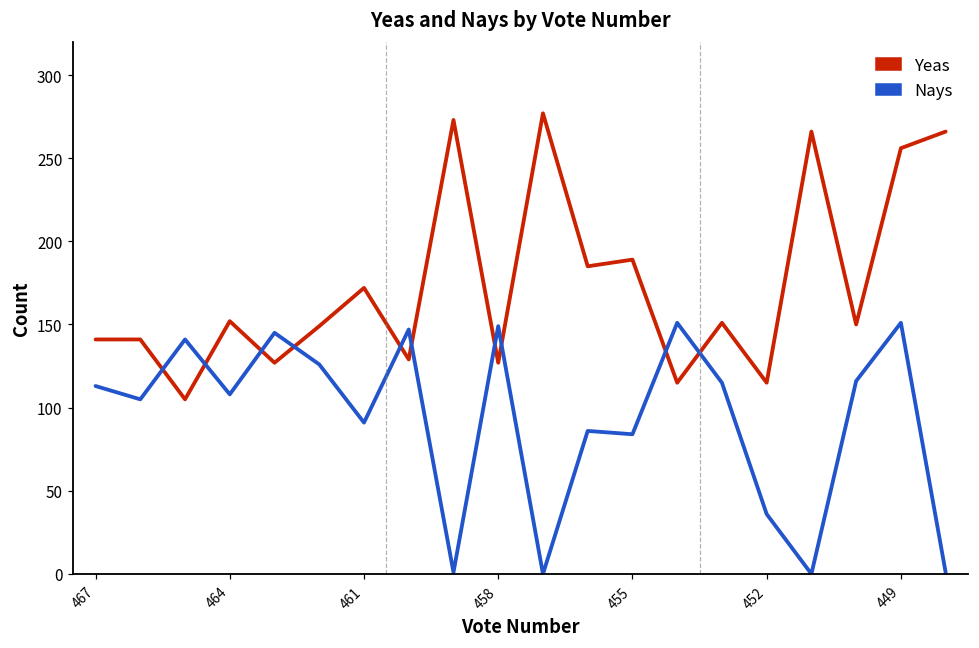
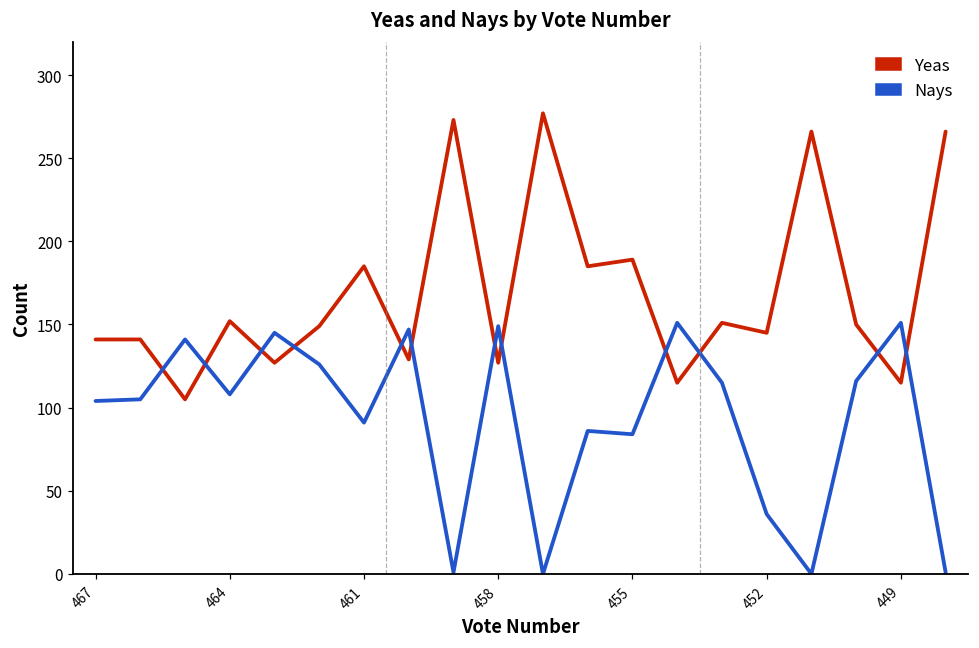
  {
    "Yeas": {
      "467": 141,
      "464": 152,
-     "461": 172,
+     "461": 185,
      "458": 127,
      "455": 189,
-     "452": 115,
-     "449": 256
+     "452": 145,
+     "449": 115
    },
    "Nays": {
-     "467": 113,
+     "467": 104,
      "464": 108,
      "461": 91,
      "458": 149,
      "455": 84,
      "452": 36,
      "449": 151
    }
  }
